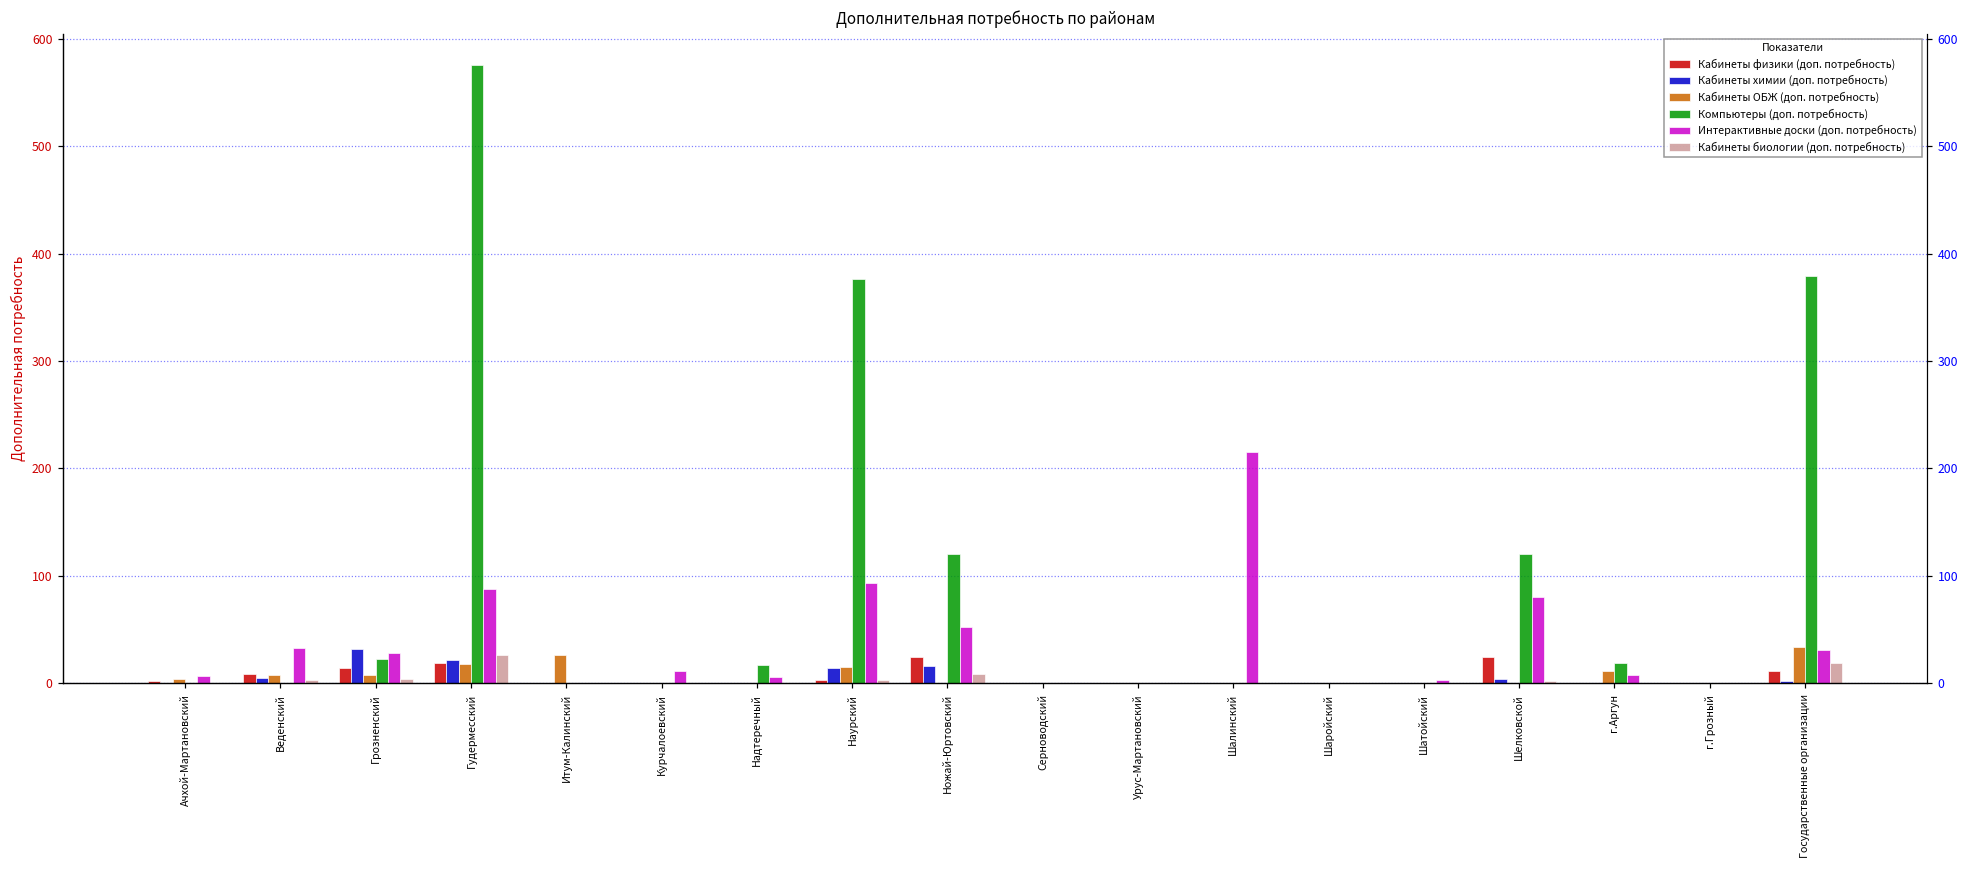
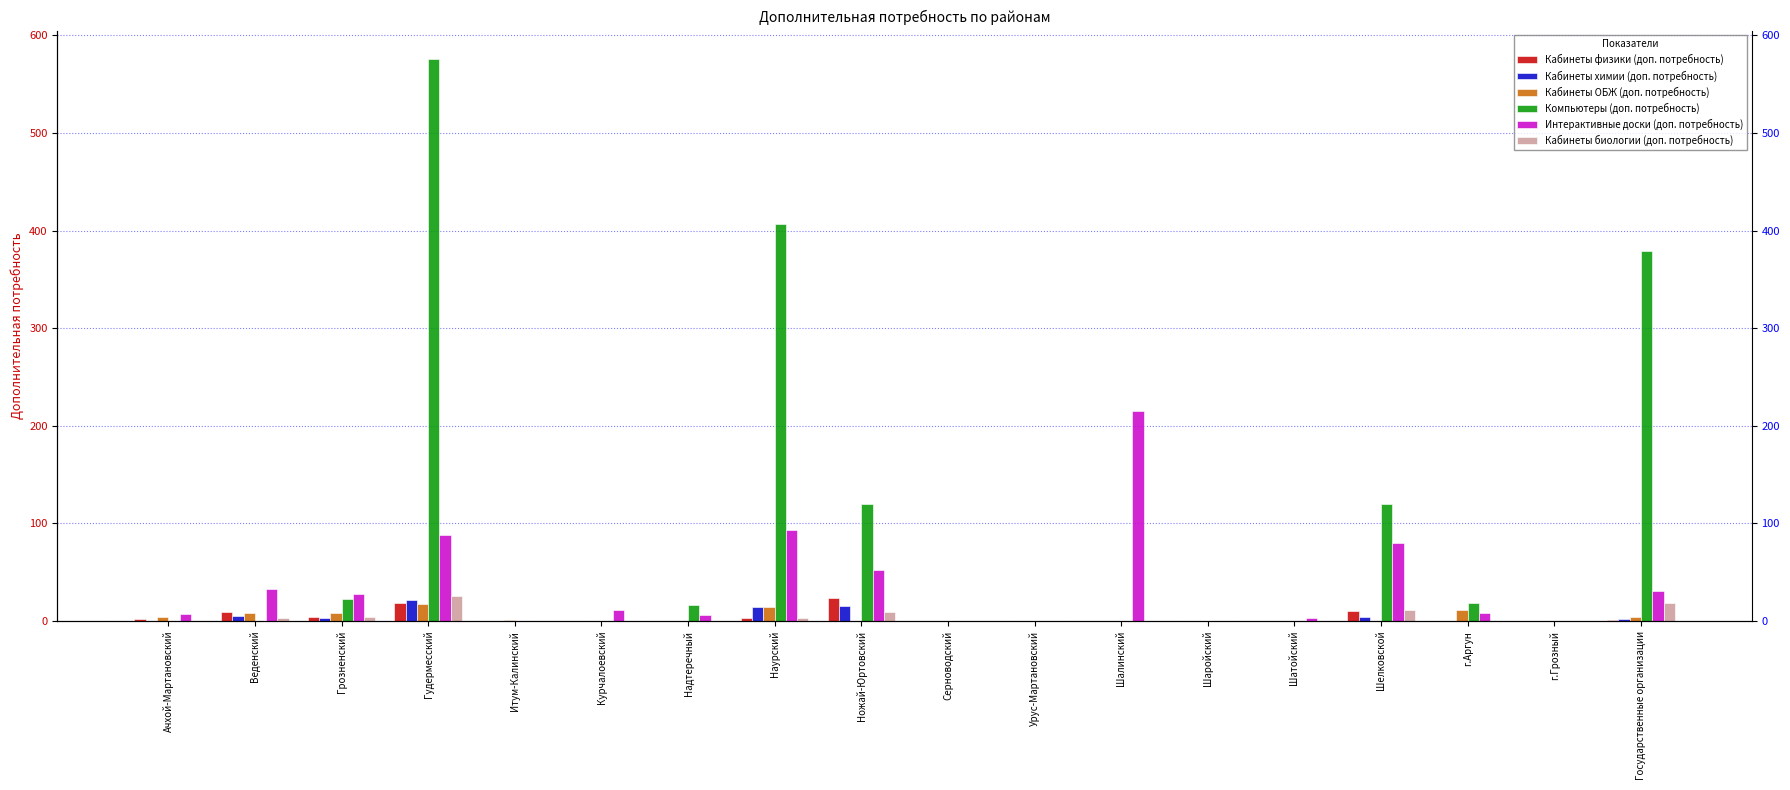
  {
    "Кабинеты физики (доп. потребность)": {
      "Веденский": 10,
-     "Грозненский": 10,
+     "Грозненский": 0,
      "Гудермесский": 20,
      "Итум-Калинский": 0,
      "Курчалоевский": 0,
      "Надтеречный": 0,
      "Наурский": 0,
      "Ножай-Юртовский": 20,
      "Серноводский": 0,
      "Урус-Мартановский": 0,
      "Шалинский": 0,
      "Шаройский": 0,
      "Шатойский": 0,
-     "Шелковской": 20,
+     "Шелковской": 10,
      "г.Аргун": 0,
      "г.Грозный": 0,
-     "Государственные организации": 10
+     "Государственные организации": 0
    },
    "Кабинеты химии (доп. потребность)": {
      "Ачхой-Мартановский": 0,
      "Веденский": 10,
-     "Грозненский": 30,
+     "Грозненский": 0,
      "Гудермесский": 20,
      "Итум-Калинский": 0,
      "Курчалоевский": 0,
      "Надтеречный": 0,
      "Наурский": 10,
      "Ножай-Юртовский": 20,
      "Серноводский": 0,
      "Урус-Мартановский": 0,
      "Шалинский": 0,
      "Шаройский": 0,
      "Шатойский": 0,
      "Шелковской": 0,
      "г.Аргун": 0,
      "г.Грозный": 0
    },
    "Кабинеты ОБЖ (доп. потребность)": {
      "Ачхой-Мартановский": 0,
      "Веденский": 10,
      "Грозненский": 10,
      "Гудермесский": 20,
-     "Итум-Калинский": 30,
+     "Итум-Калинский": 0,
      "Курчалоевский": 0,
      "Надтеречный": 0,
      "Наурский": 20,
      "Ножай-Юртовский": 0,
      "Серноводский": 0,
      "Урус-Мартановский": 0,
      "Шалинский": 0,
      "Шаройский": 0,
      "Шатойский": 0,
      "Шелковской": 0,
      "г.Аргун": 10,
      "г.Грозный": 0,
-     "Государственные организации": 30
+     "Государственные организации": 0
    },
    "Компьютеры (доп. потребность)": {
      "Ачхой-Мартановский": 0,
      "Веденский": 0,
      "Грозненский": 20,
      "Гудермесский": 580,
      "Итум-Калинский": 0,
      "Курчалоевский": 0,
      "Надтеречный": 20,
-     "Наурский": 380,
+     "Наурский": 410,
      "Ножай-Юртовский": 120,
      "Серноводский": 0,
      "Урус-Мартановский": 0,
      "Шалинский": 0,
      "Шаройский": 0,
      "Шатойский": 0,
      "Шелковской": 120,
      "г.Аргун": 20,
      "г.Грозный": 0,
      "Государственные организации": 380
    },
    "Интерактивные доски (доп. потребность)": {
      "Ачхой-Мартановский": 10,
      "Веденский": 30,
      "Грозненский": 30,
      "Гудермесский": 90,
      "Итум-Калинский": 0,
      "Курчалоевский": 10,
      "Надтеречный": 10,
      "Наурский": 90,
      "Ножай-Юртовский": 50,
      "Серноводский": 0,
      "Урус-Мартановский": 0,
      "Шалинский": 220,
      "Шаройский": 0,
      "Шатойский": 0,
      "Шелковской": 80,
      "г.Аргун": 10,
      "г.Грозный": 0,
      "Государственные организации": 30
    },
    "Кабинеты биологии (доп. потребность)": {
      "Ачхой-Мартановский": 0,
      "Веденский": 0,
      "Грозненский": 0,
      "Гудермесский": 30,
      "Итум-Калинский": 0,
      "Курчалоевский": 0,
      "Надтеречный": 0,
      "Наурский": 0,
      "Ножай-Юртовский": 10,
      "Серноводский": 0,
      "Урус-Мартановский": 0,
      "Шалинский": 0,
      "Шаройский": 0,
      "Шатойский": 0,
-     "Шелковской": 0,
+     "Шелковской": 10,
      "г.Аргун": 0,
      "г.Грозный": 0,
      "Государственные организации": 20
    }
  }
